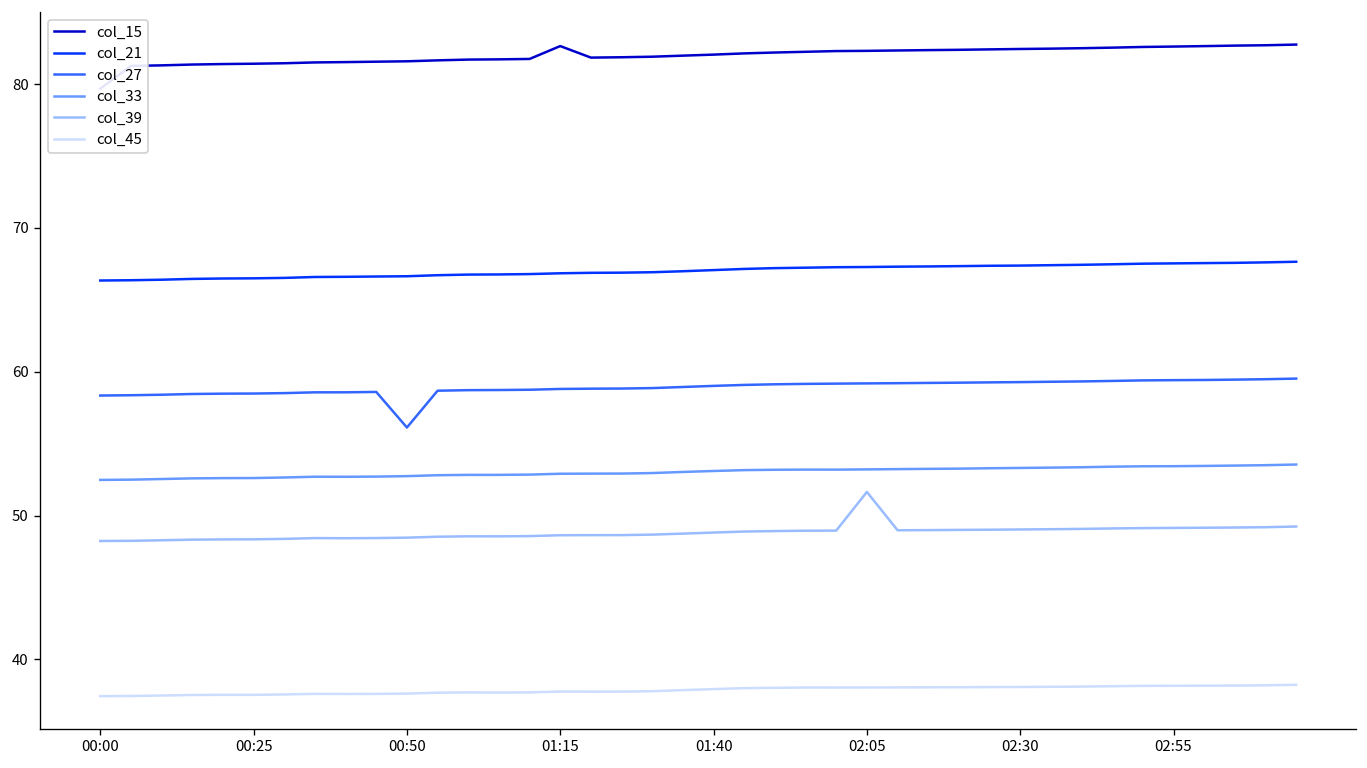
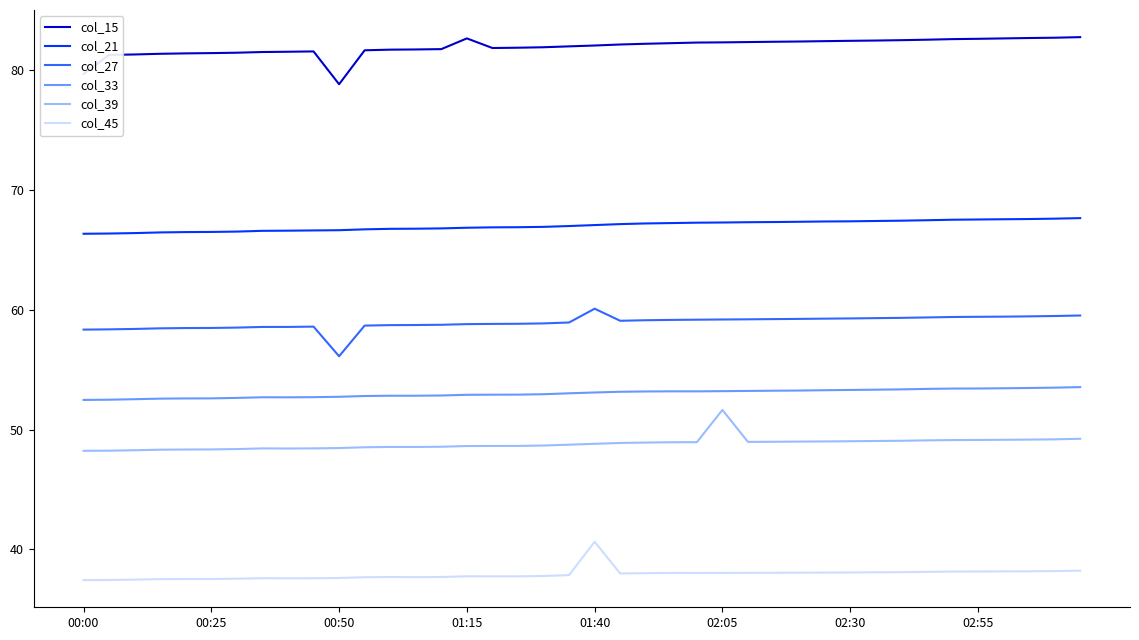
  {
    "col_15": {
      "00:25": 81.4,
-     "00:50": 81.6,
+     "00:50": 78.8,
      "01:15": 82.6,
      "01:40": 82.0,
      "02:05": 82.3,
      "02:30": 82.4,
      "02:55": 82.6
    },
    "col_21": {
      "00:00": 66.3,
      "00:25": 66.5,
      "00:50": 66.6,
      "01:15": 66.8,
      "01:40": 67.1,
      "02:05": 67.3,
      "02:30": 67.4,
      "02:55": 67.5
    },
    "col_27": {
      "00:00": 58.3,
      "00:25": 58.5,
      "00:50": 56.1,
      "01:15": 58.8,
-     "01:40": 59.0,
+     "01:40": 60.1,
      "02:05": 59.2,
      "02:30": 59.3,
      "02:55": 59.4
    },
    "col_33": {
      "00:00": 52.5,
      "00:25": 52.6,
      "00:50": 52.7,
      "01:15": 52.9,
      "01:40": 53.1,
      "02:05": 53.2,
      "02:30": 53.3,
      "02:55": 53.4
    },
    "col_39": {
      "00:00": 48.2,
      "00:25": 48.3,
      "00:50": 48.5,
      "01:15": 48.6,
      "01:40": 48.8,
      "02:05": 51.6,
      "02:30": 49.0,
      "02:55": 49.1
    },
    "col_45": {
      "00:00": 37.4,
      "00:25": 37.5,
      "00:50": 37.6,
      "01:15": 37.8,
-     "01:40": 37.9,
+     "01:40": 40.6,
      "02:05": 38.0,
      "02:30": 38.1,
      "02:55": 38.2
    }
  }
